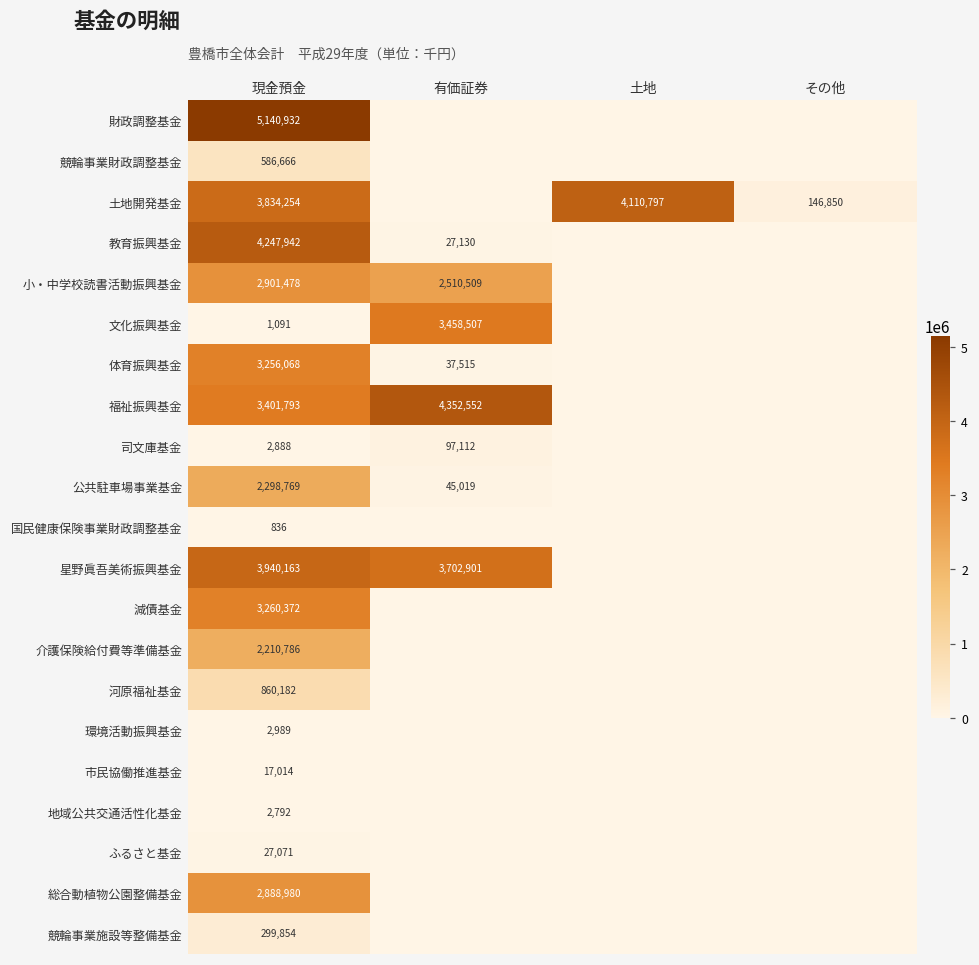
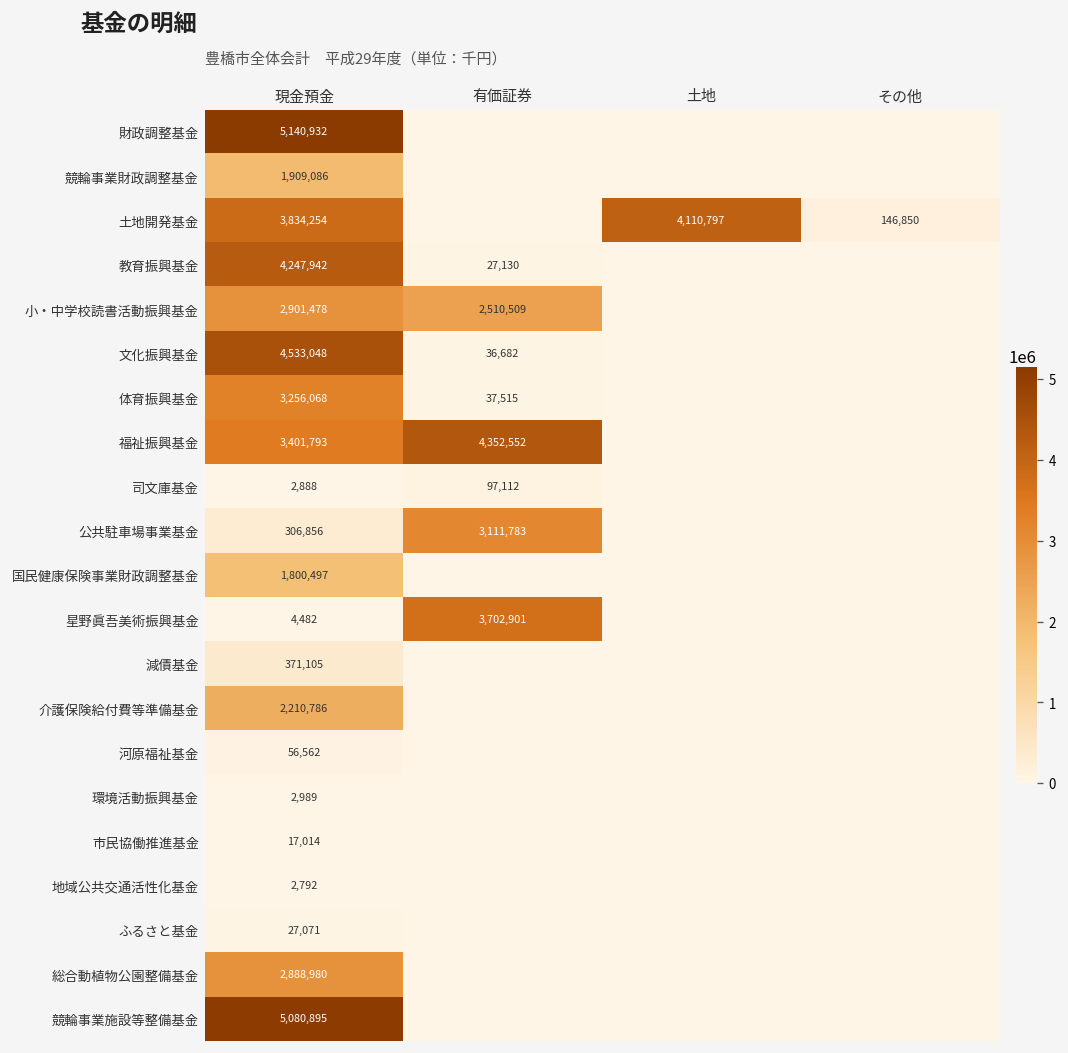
  {
    "財政調整基金": {
      "現金預金": "5,140,932"
    },
    "競輪事業財政調整基金": {
-     "現金預金": "586,666"
+     "現金預金": "1,909,086"
    },
    "土地開発基金": {
      "現金預金": "3,834,254",
      "土地": "4,110,797",
      "その他": "146,850"
    },
    "教育振興基金": {
      "現金預金": "4,247,942",
      "有価証券": "27,130"
    },
    "小・中学校読書活動振興基金": {
      "現金預金": "2,901,478",
      "有価証券": "2,510,509"
    },
    "文化振興基金": {
-     "現金預金": "1,091",
-     "有価証券": "3,458,507"
+     "現金預金": "4,533,048",
+     "有価証券": "36,682"
    },
    "体育振興基金": {
      "現金預金": "3,256,068",
      "有価証券": "37,515"
    },
    "福祉振興基金": {
      "現金預金": "3,401,793",
      "有価証券": "4,352,552"
    },
    "司文庫基金": {
      "現金預金": "2,888",
      "有価証券": "97,112"
    },
    "公共駐車場事業基金": {
-     "現金預金": "2,298,769",
-     "有価証券": "45,019"
+     "現金預金": "306,856",
+     "有価証券": "3,111,783"
    },
    "国民健康保険事業財政調整基金": {
-     "現金預金": "836"
+     "現金預金": "1,800,497"
    },
    "星野眞吾美術振興基金": {
-     "現金預金": "3,940,163",
+     "現金預金": "4,482",
      "有価証券": "3,702,901"
    },
    "減債基金": {
-     "現金預金": "3,260,372"
+     "現金預金": "371,105"
    },
    "介護保険給付費等準備基金": {
      "現金預金": "2,210,786"
    },
    "河原福祉基金": {
-     "現金預金": "860,182"
+     "現金預金": "56,562"
    },
    "環境活動振興基金": {
      "現金預金": "2,989"
    },
    "市民協働推進基金": {
      "現金預金": "17,014"
    },
    "地域公共交通活性化基金": {
      "現金預金": "2,792"
    },
    "ふるさと基金": {
      "現金預金": "27,071"
    },
    "総合動植物公園整備基金": {
      "現金預金": "2,888,980"
    },
    "競輪事業施設等整備基金": {
-     "現金預金": "299,854"
+     "現金預金": "5,080,895"
    }
  }
